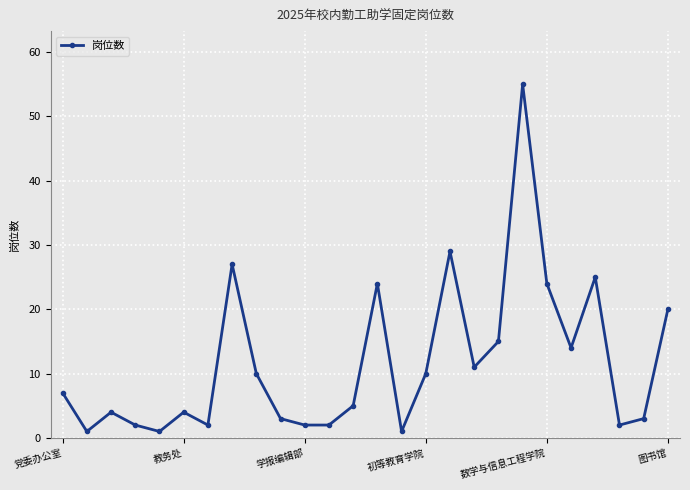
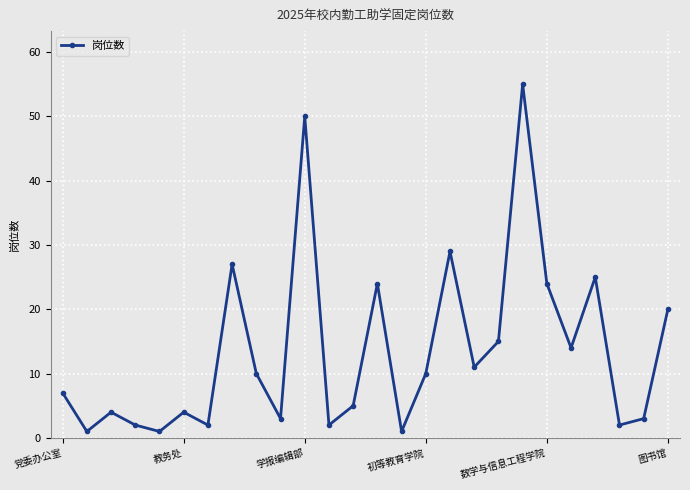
  {
    "党委办公室": 7,
    "教务处": 4,
-   "学报编辑部": 2,
+   "学报编辑部": 50,
    "初等教育学院": 10,
    "数学与信息工程学院": 24,
    "图书馆": 20
  }
